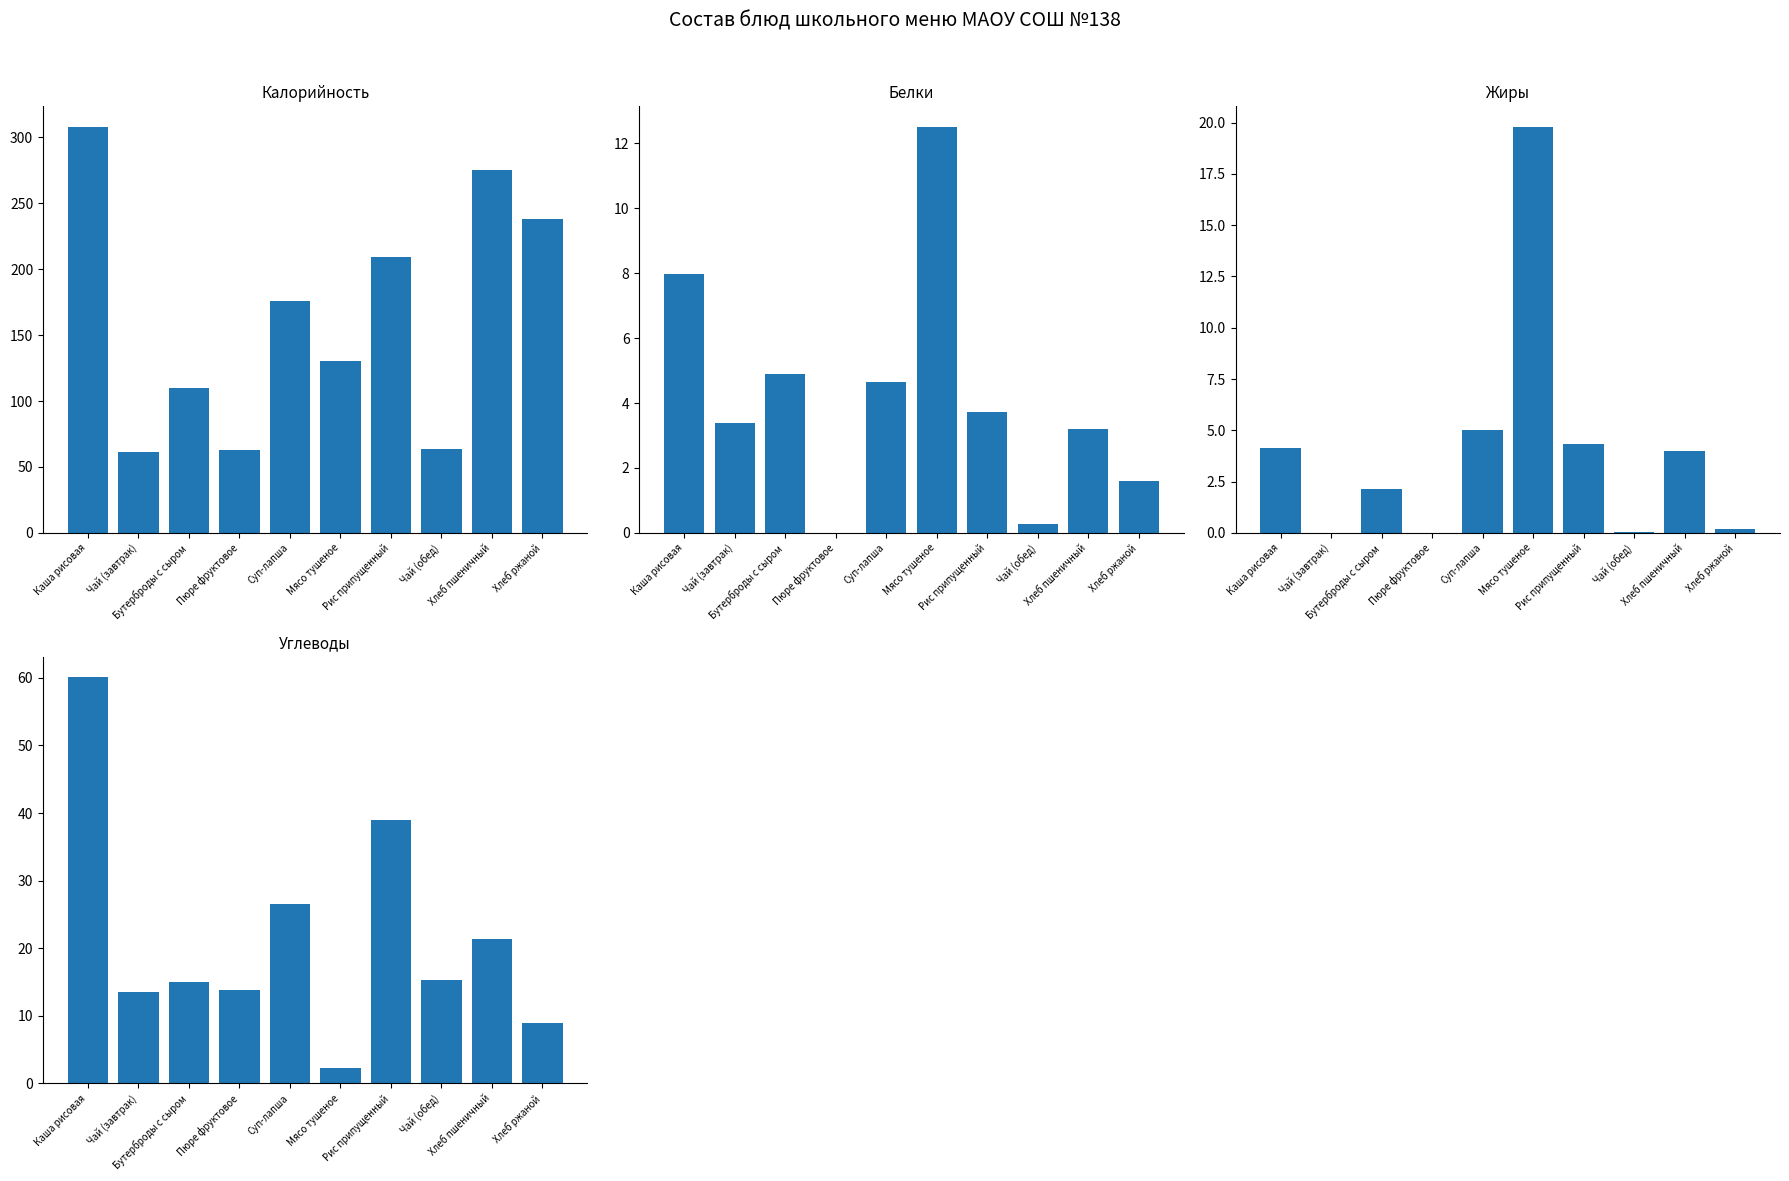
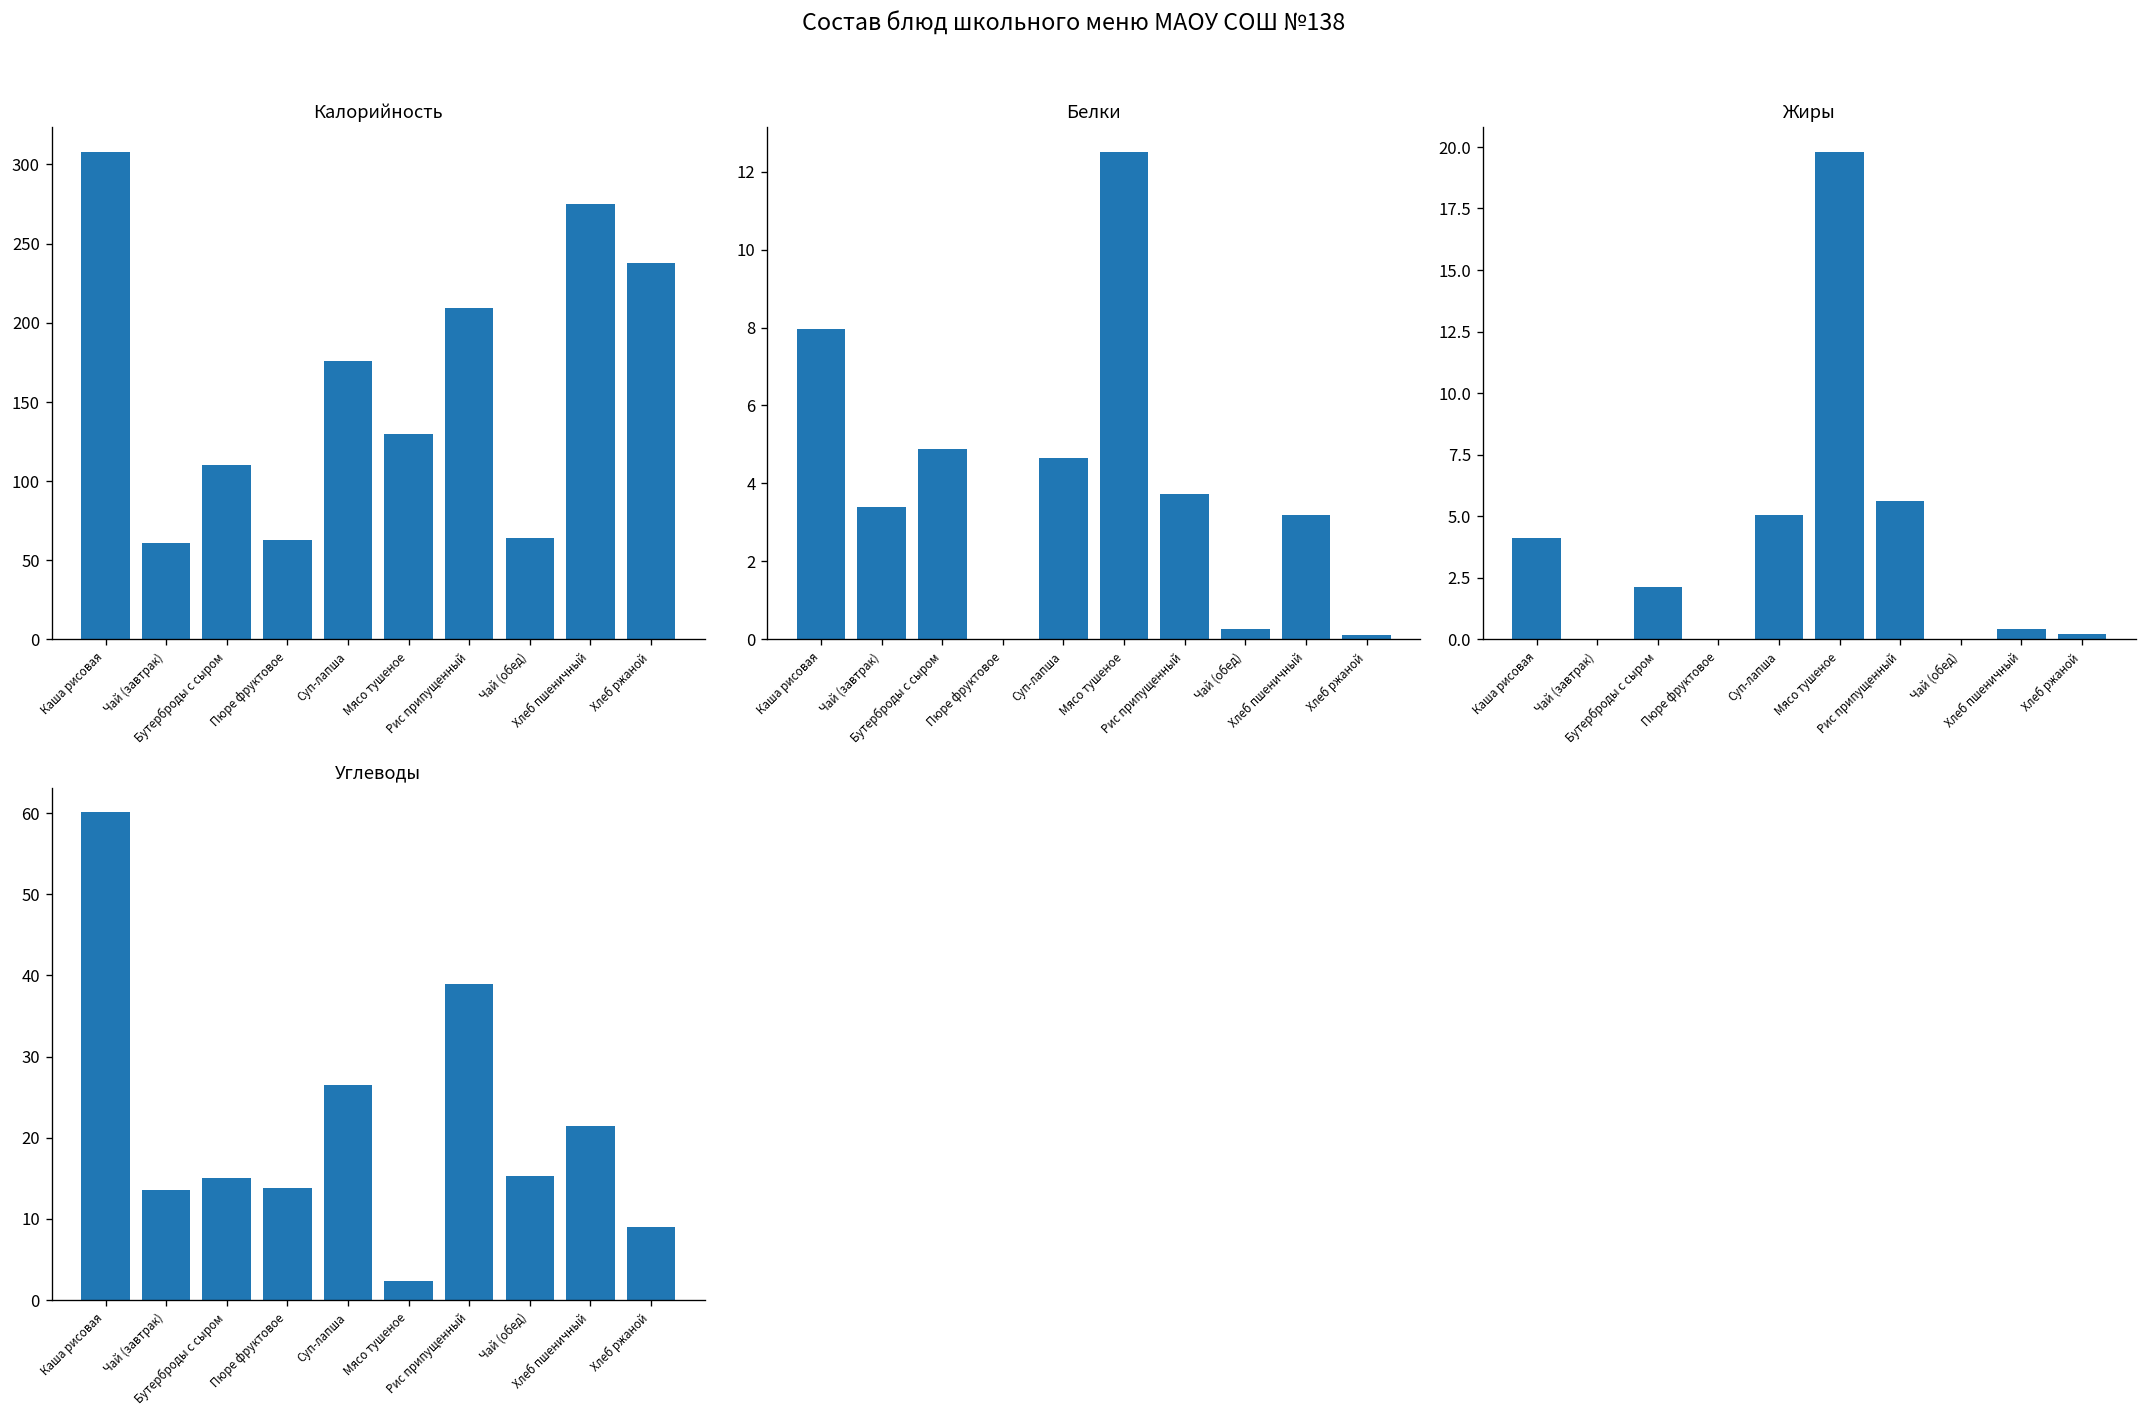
  {
    "Калорийность": {
      "Каша рисовая": 308,
      "Чай (завтрак)": 61,
      "Бутерброды с сыром": 110,
      "Пюре фруктовое": 63,
      "Суп-лапша": 176,
      "Мясо тушеное": 130,
      "Рис припущенный": 209,
      "Чай (обед)": 64,
      "Хлеб пшеничный": 275,
      "Хлеб ржаной": 238
    },
    "Белки": {
      "Каша рисовая": 8.0,
      "Чай (завтрак)": 3.4,
      "Бутерброды с сыром": 4.9,
      "Пюре фруктовое": 0.0,
      "Суп-лапша": 4.6,
      "Мясо тушеное": 12.5,
      "Рис припущенный": 3.7,
      "Чай (обед)": 0.3,
      "Хлеб пшеничный": 3.2,
-     "Хлеб ржаной": 1.6
+     "Хлеб ржаной": 0.1
    },
    "Жиры": {
      "Каша рисовая": 4.1,
      "Бутерброды с сыром": 2.1,
      "Пюре фруктовое": 0.0,
      "Суп-лапша": 5.0,
      "Мясо тушеное": 19.8,
-     "Рис припущенный": 4.3,
-     "Хлеб пшеничный": 4.0,
+     "Рис припущенный": 5.6,
+     "Хлеб пшеничный": 0.4,
      "Хлеб ржаной": 0.2
    },
    "Углеводы": {
      "Каша рисовая": 60,
      "Чай (завтрак)": 14,
      "Бутерброды с сыром": 15,
      "Пюре фруктовое": 14,
      "Суп-лапша": 27,
      "Мясо тушеное": 2,
      "Рис припущенный": 39,
      "Чай (обед)": 15,
      "Хлеб пшеничный": 21,
      "Хлеб ржаной": 9
    }
  }
